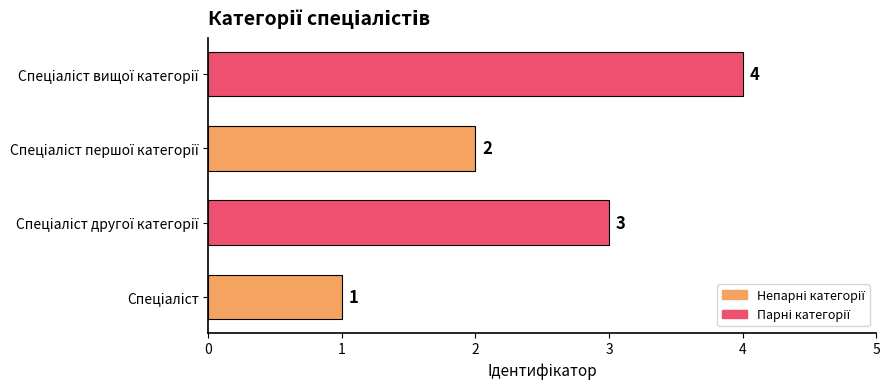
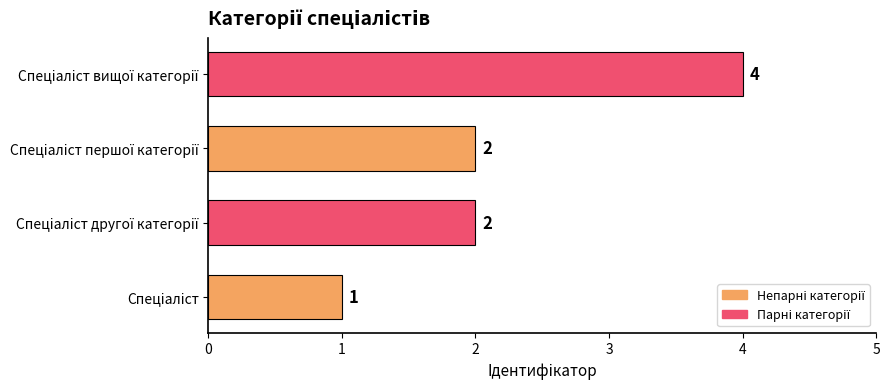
  {
    "Спеціаліст вищої категорії": 4,
    "Спеціаліст першої категорії": 2,
-   "Спеціаліст другої категорії": 3,
+   "Спеціаліст другої категорії": 2,
    "Спеціаліст": 1
  }
